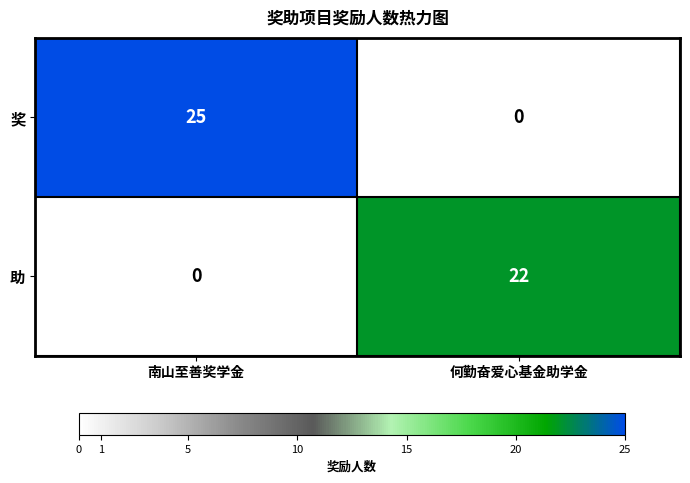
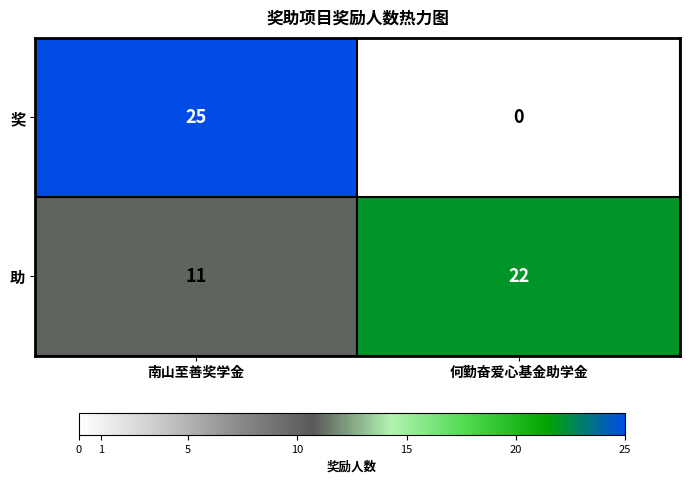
  {
    "奖": {
      "南山至善奖学金": 25,
      "何勤奋爱心基金助学金": 0
    },
    "助": {
-     "南山至善奖学金": 0,
+     "南山至善奖学金": 11,
      "何勤奋爱心基金助学金": 22
    }
  }
